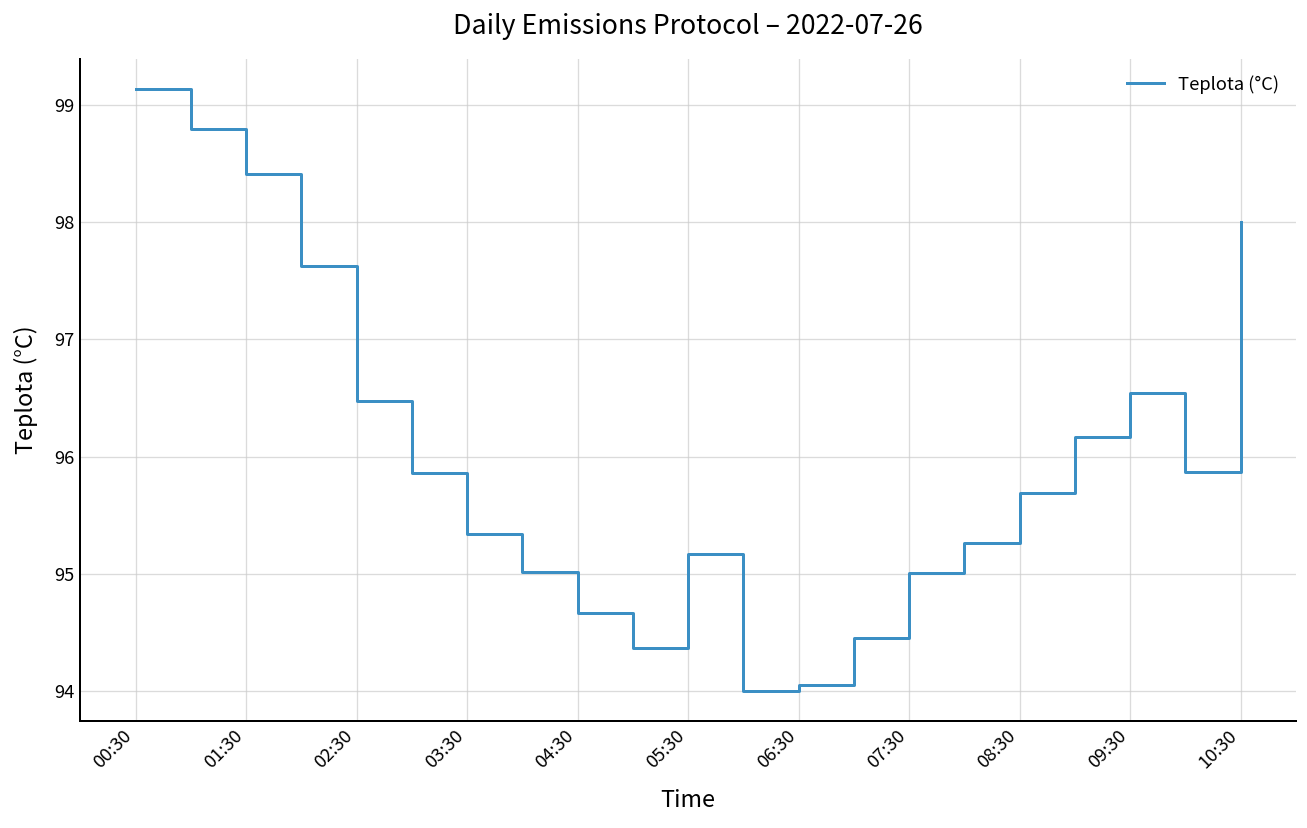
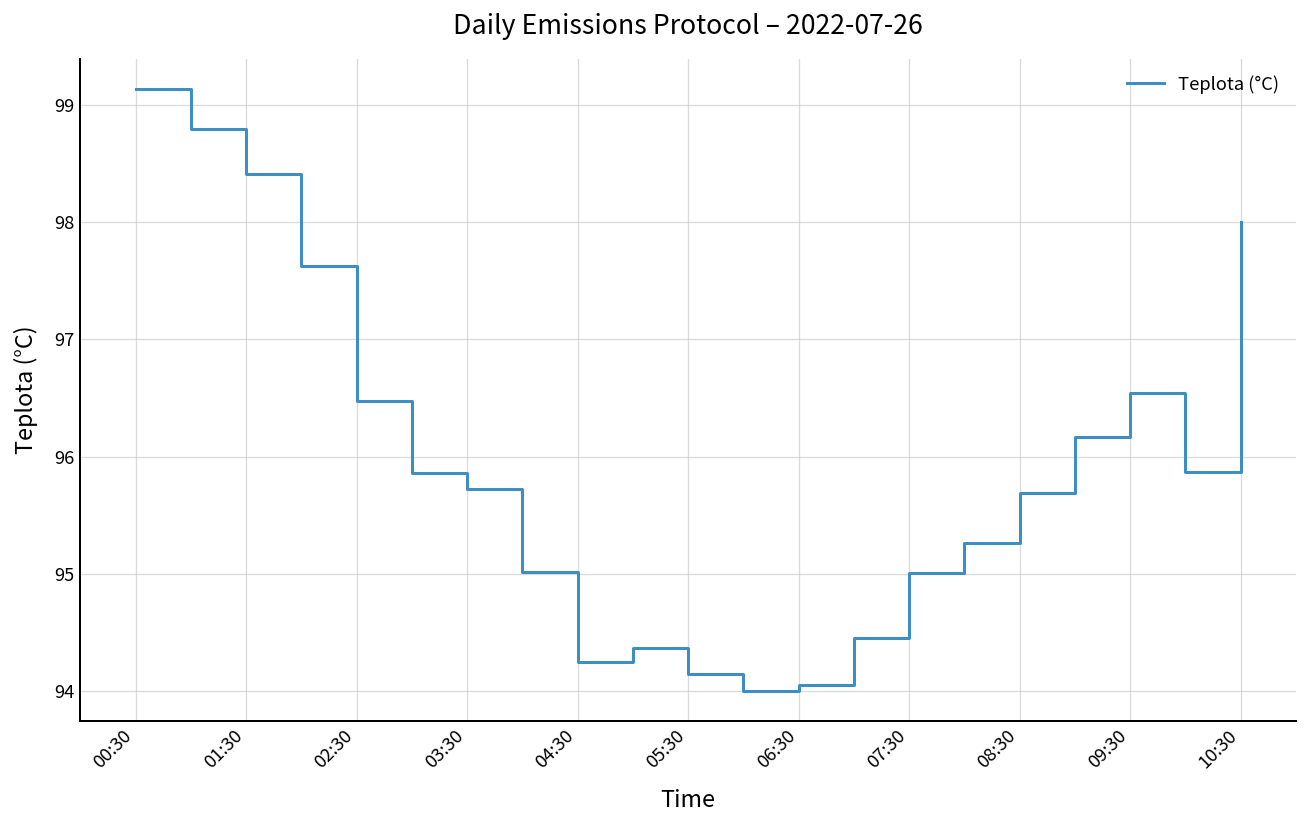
  {
    "00:30": 99.1,
    "01:30": 98.4,
    "02:30": 96.5,
-   "03:30": 95.3,
-   "04:30": 94.7,
-   "05:30": 95.2,
+   "03:30": 95.7,
+   "04:30": 94.2,
+   "05:30": 94.1,
    "06:30": 94.1,
    "07:30": 95.0,
    "08:30": 95.7,
    "09:30": 96.5,
    "10:30": 98.0
  }
